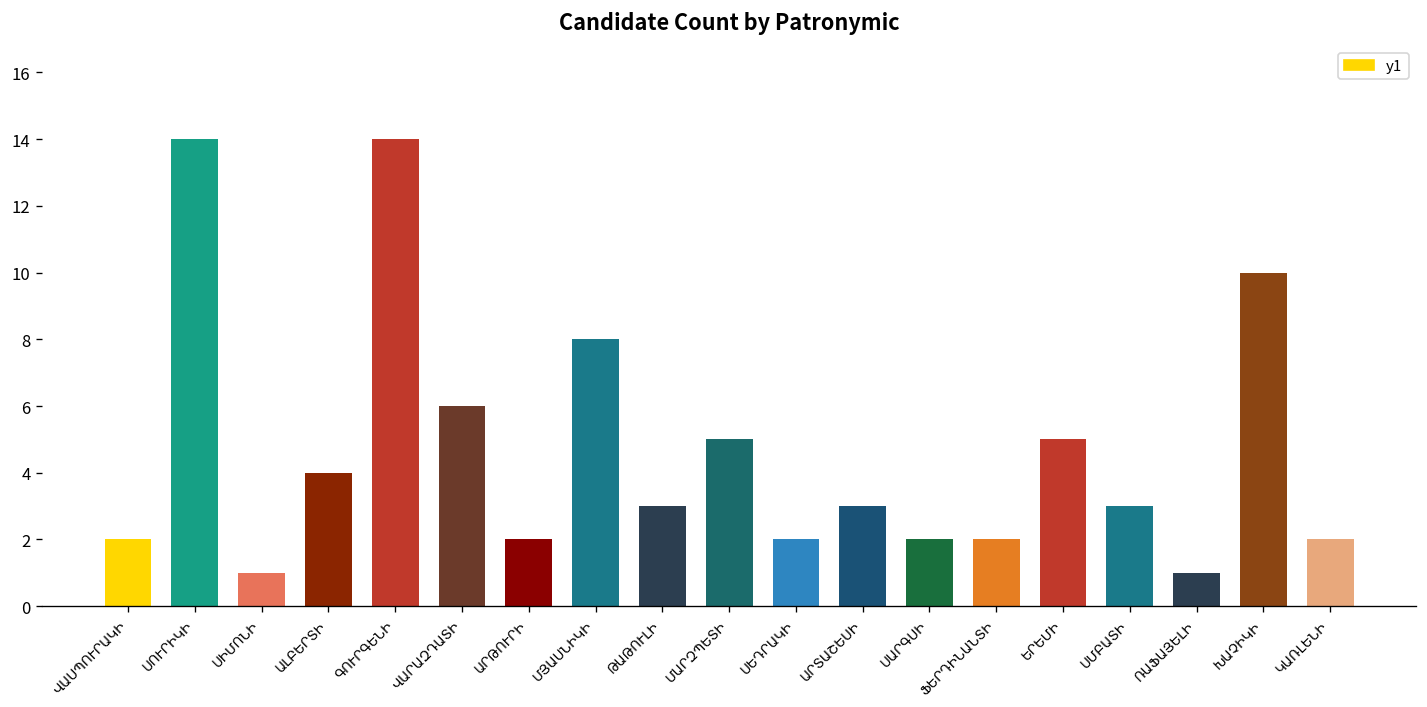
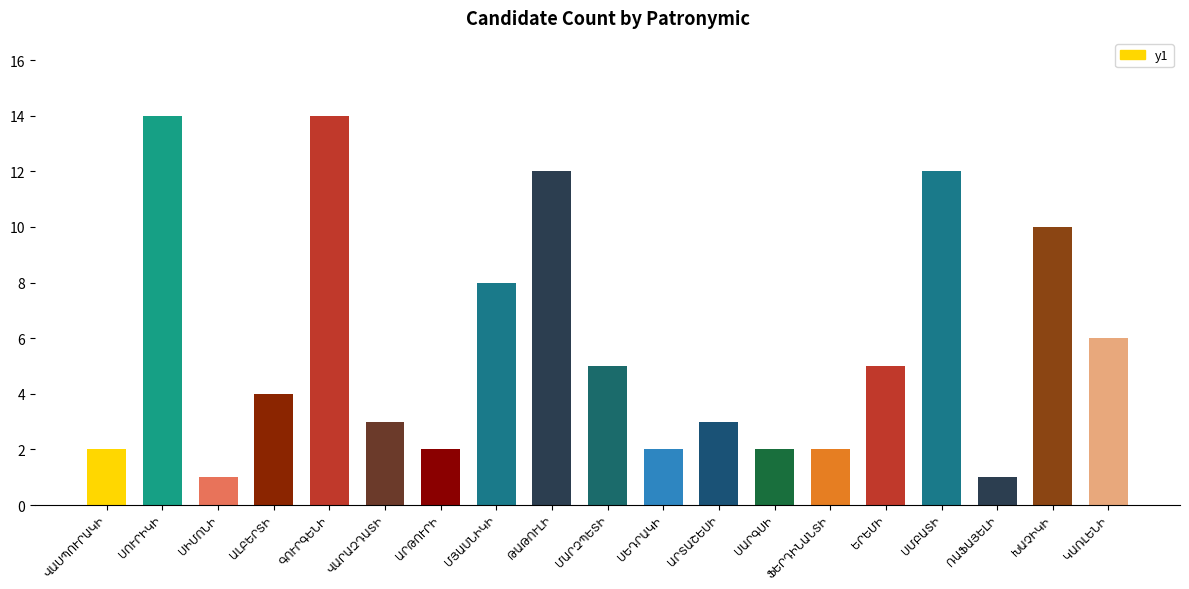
  {
    "ՎԱՍՊՈՒՐԱԿԻ": 2,
    "ՍՈՒՐԻԿԻ": 14,
    "ՍԻՄՈՆԻ": 1,
    "ԱԼԲԵՐՏԻ": 4,
    "ԳՈՒՐԳԵՆԻ": 14,
-   "ՎԱՐԱԶԴԱՏԻ": 6,
+   "ՎԱՐԱԶԴԱՏԻ": 3,
    "ԱՐԹՈՒՐԻ": 2,
    "ՄՅԱՍՆԻԿԻ": 8,
-   "ԹԱԹՈՒԼԻ": 3,
+   "ԹԱԹՈՒԼԻ": 12,
    "ՄԱՐԶՊԵՏԻ": 5,
    "ՍԵԴՐԱԿԻ": 2,
    "ԱՐՏԱՇԵՍԻ": 3,
    "ՍԱՐԳՍԻ": 2,
    "ՖԵՐԴԻՆԱՆՏԻ": 2,
    "ԵՐԵՄԻ": 5,
-   "ՍՄԲԱՏԻ": 3,
+   "ՍՄԲԱՏԻ": 12,
    "ՌԱՖԱՅԵԼԻ": 1,
    "ԽԱՉԻԿԻ": 10,
-   "ԿԱՌԼԵՆԻ": 2
+   "ԿԱՌԼԵՆԻ": 6
  }
